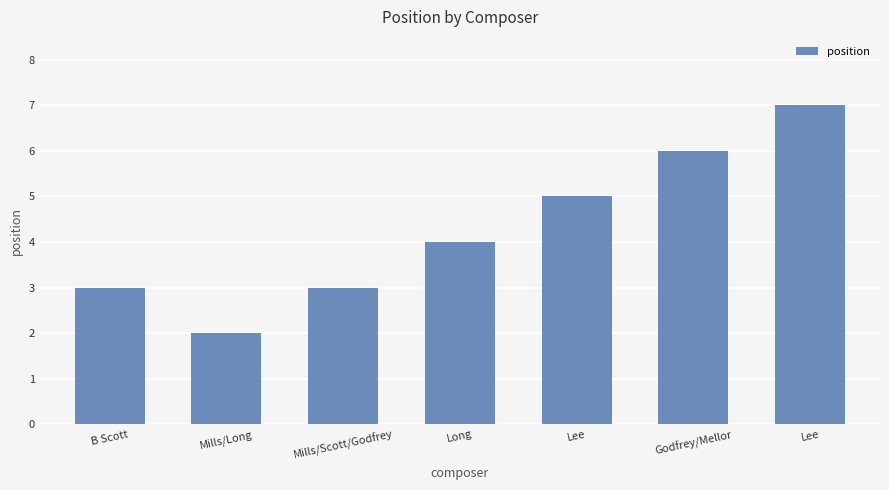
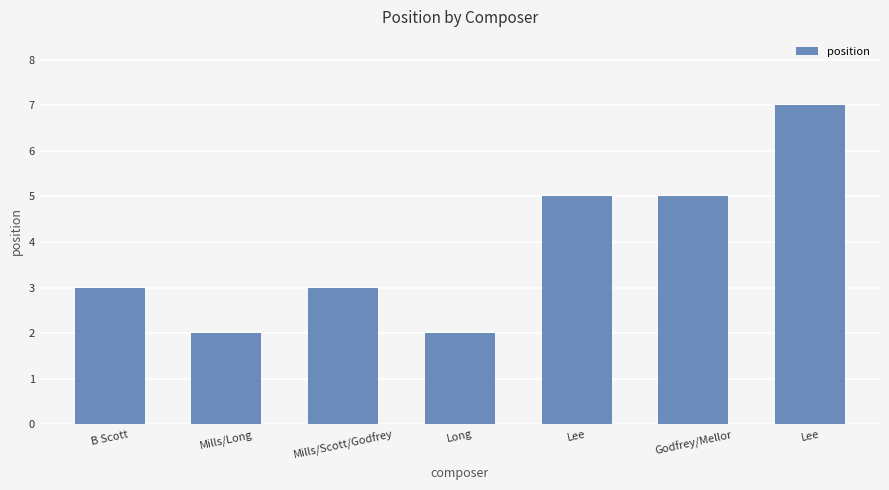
  {
    "B Scott": 3,
    "Mills/Long": 2,
    "Mills/Scott/Godfrey": 3,
-   "Long": 4,
-   "Godfrey/Mellor": 6
+   "Long": 2,
+   "Godfrey/Mellor": 5
  }
